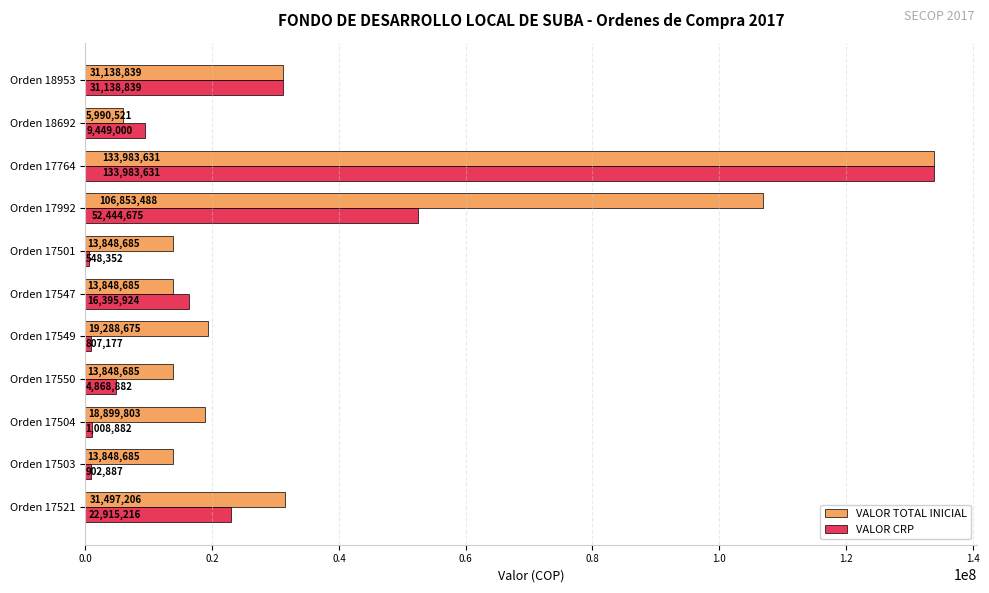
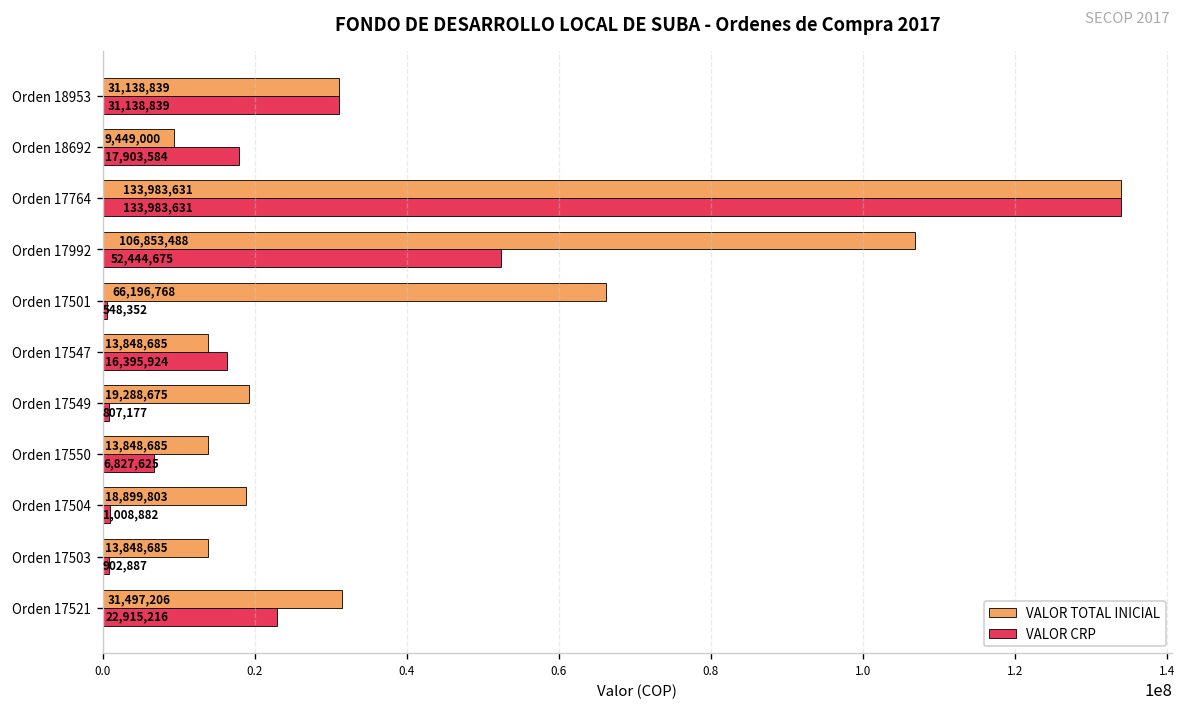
  {
    "VALOR TOTAL INICIAL": {
      "Orden 18953": "31,138,839",
-     "Orden 18692": "5,990,521",
+     "Orden 18692": "9,449,000",
      "Orden 17764": "133,983,631",
      "Orden 17992": "106,853,488",
-     "Orden 17501": "13,848,685",
+     "Orden 17501": "66,196,768",
      "Orden 17547": "13,848,685",
      "Orden 17549": "19,288,675",
      "Orden 17550": "13,848,685",
      "Orden 17504": "18,899,803",
      "Orden 17503": "13,848,685",
      "Orden 17521": "31,497,206"
    },
    "VALOR CRP": {
      "Orden 18953": "31,138,839",
-     "Orden 18692": "9,449,000",
+     "Orden 18692": "17,903,584",
      "Orden 17764": "133,983,631",
      "Orden 17992": "52,444,675",
      "Orden 17501": "548,352",
      "Orden 17547": "16,395,924",
      "Orden 17549": "807,177",
-     "Orden 17550": "4,868,882",
+     "Orden 17550": "6,827,625",
      "Orden 17504": "1,008,882",
      "Orden 17503": "902,887",
      "Orden 17521": "22,915,216"
    }
  }
